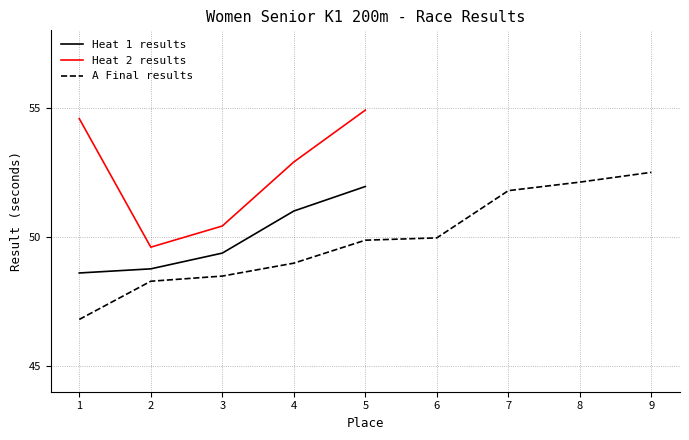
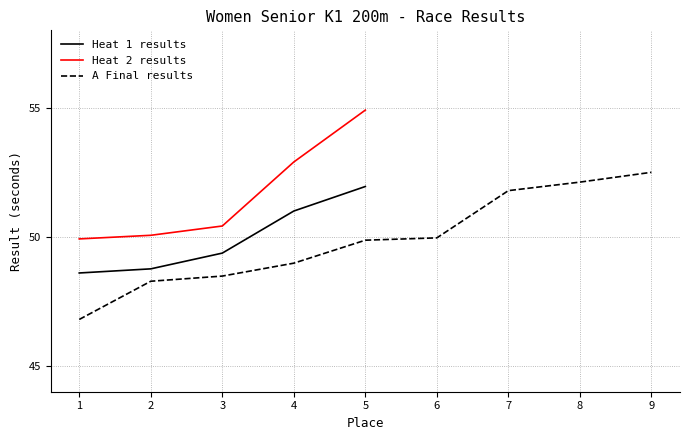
  {
    "Heat 2 results": {
-     "1": 54.6,
-     "2": 49.6,
+     "1": 49.9,
+     "2": 50.1,
      "3": 50.4,
      "4": 52.9,
      "5": 54.9
    }
  }
